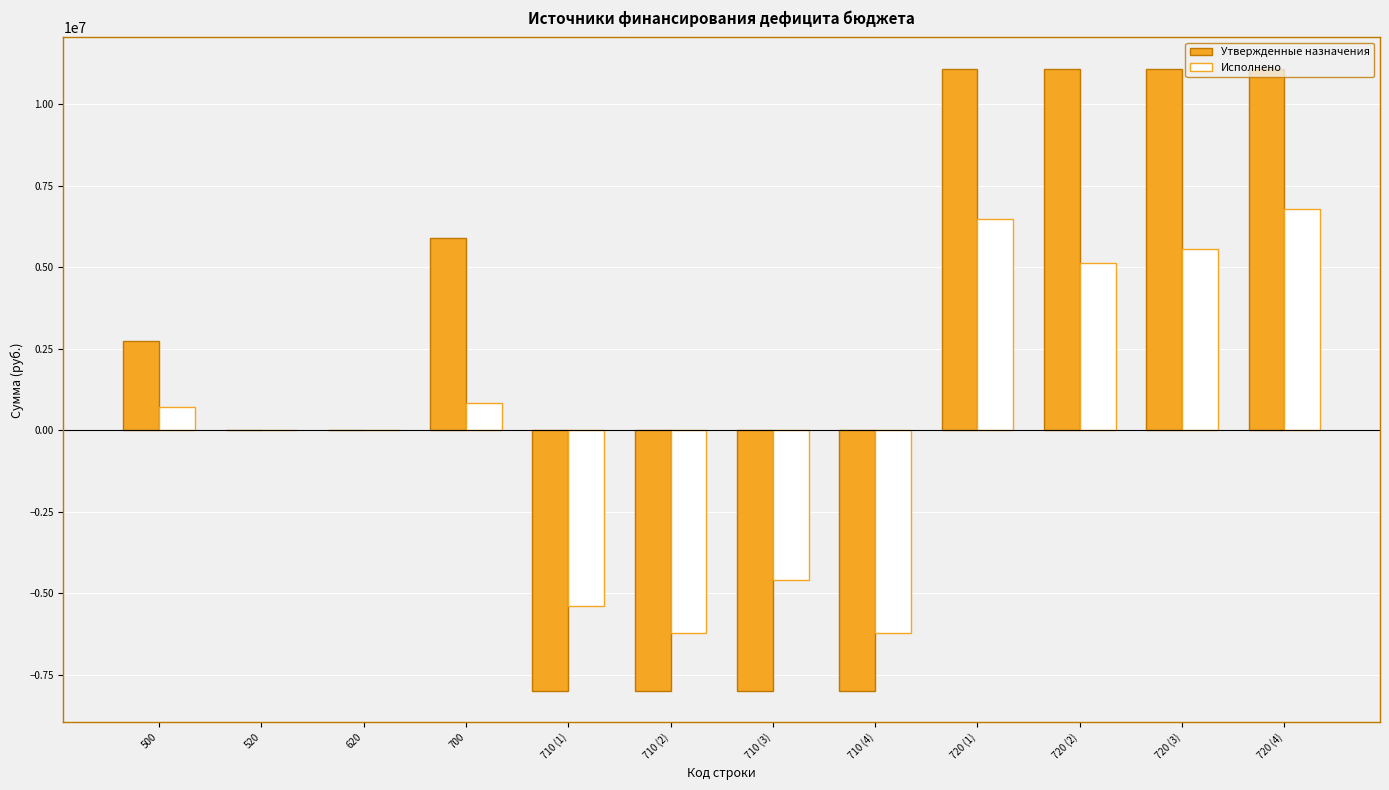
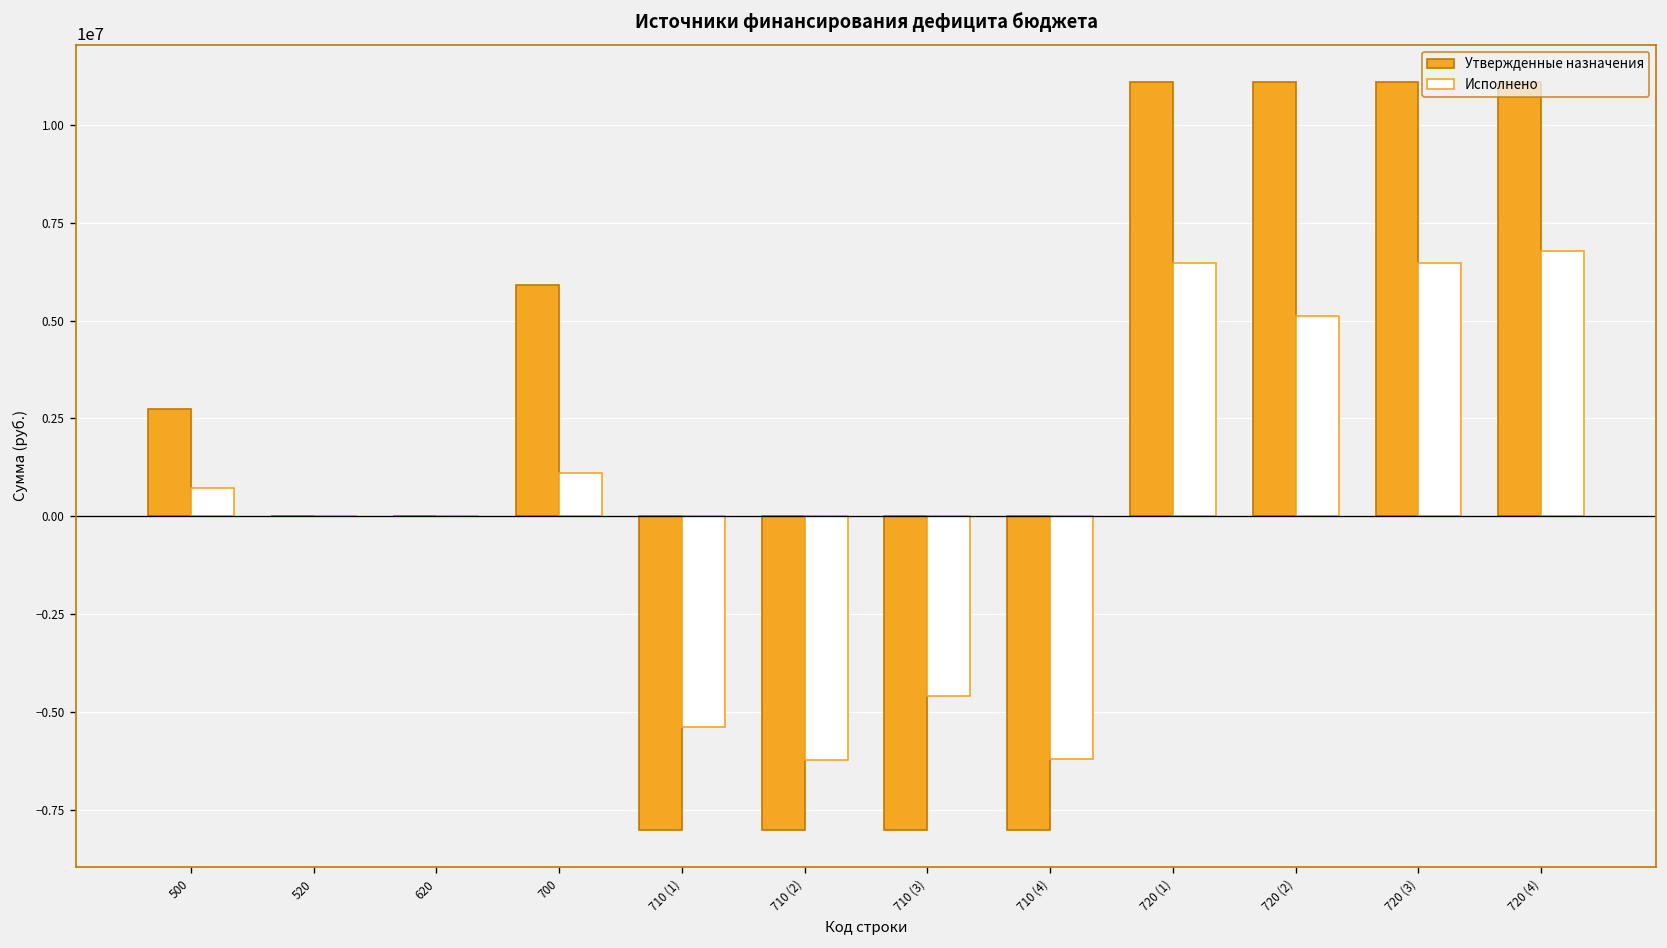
  {
    "Утвержденные назначения": {
      "500": 2700000,
      "520": 0,
      "620": 0,
      "700": 5900000,
      "710 (1)": -8000000,
      "710 (2)": -8000000,
      "710 (3)": -8000000,
      "710 (4)": -8000000,
      "720 (1)": 11100000,
      "720 (2)": 11100000,
      "720 (3)": 11100000
    },
    "Исполнено": {
      "500": 700000,
      "520": 0,
      "620": 0,
-     "700": 800000,
+     "700": 1100000,
      "710 (1)": -5400000,
      "710 (2)": -6200000,
      "710 (3)": -4600000,
      "710 (4)": -6200000,
      "720 (1)": 6500000,
      "720 (2)": 5100000,
-     "720 (3)": 5600000,
+     "720 (3)": 6500000,
      "720 (4)": 6800000
    }
  }
